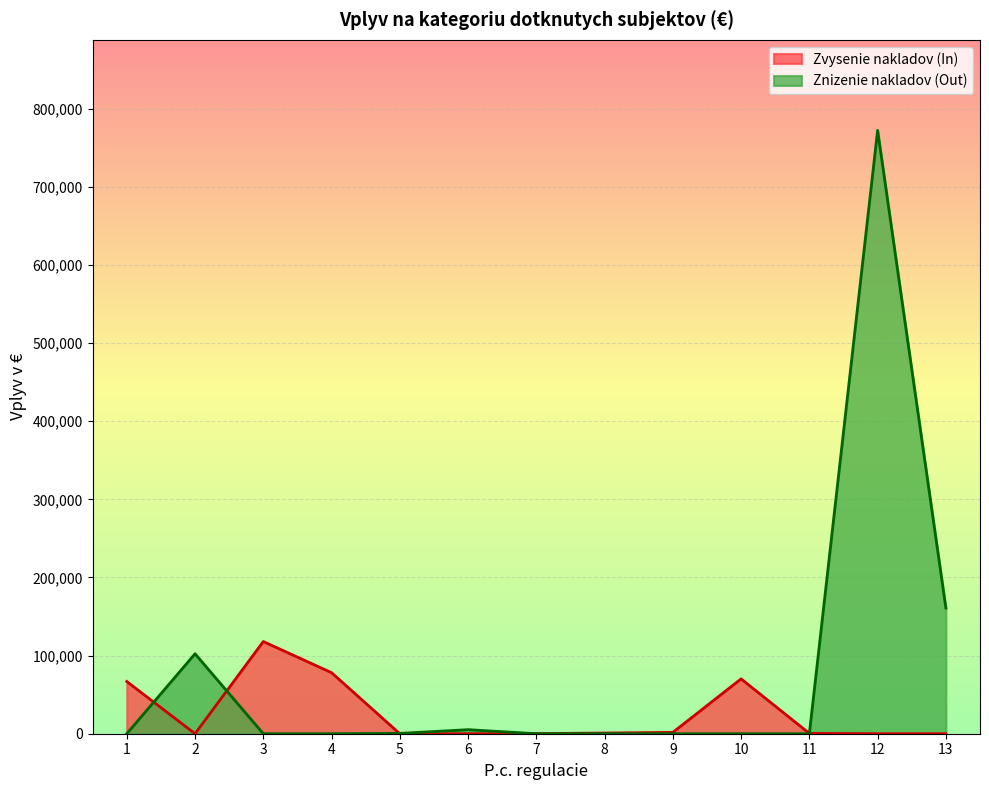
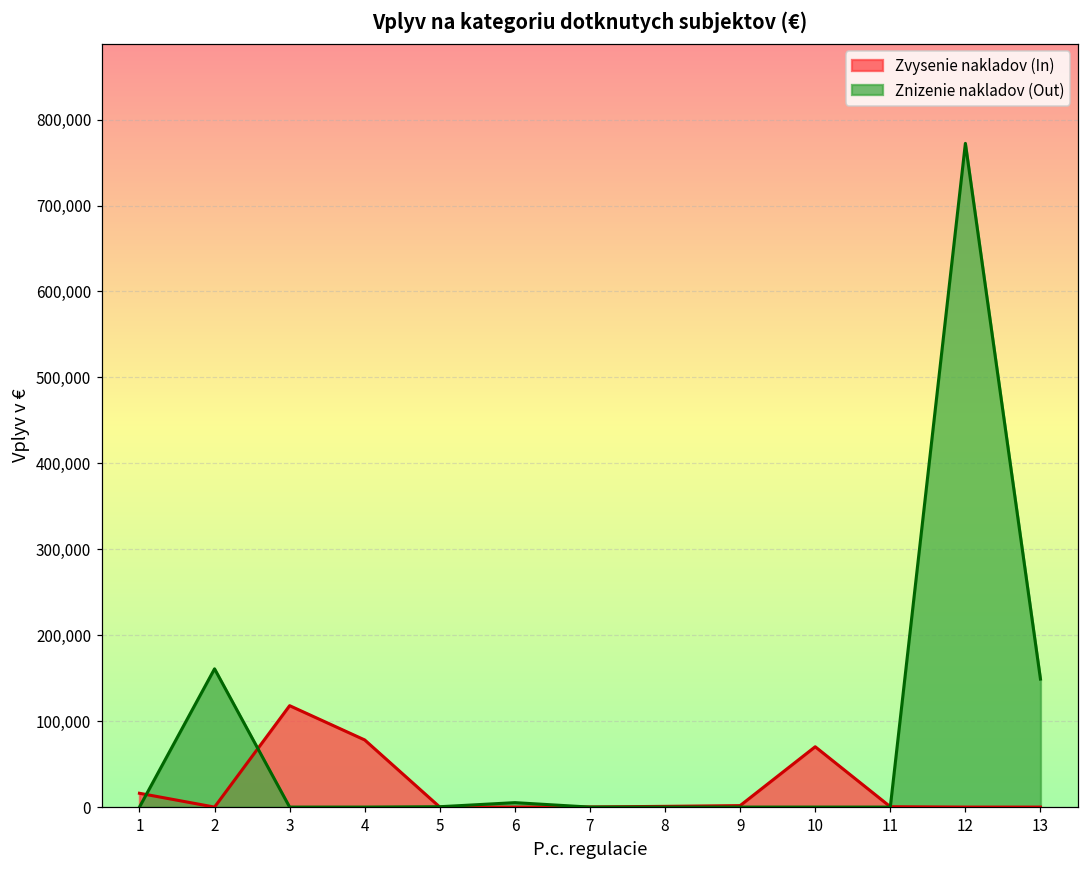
  {
    "Zvysenie nakladov (In)": {
-     "1": "70,000",
+     "1": "20,000",
      "2": "0",
      "3": "120,000",
      "4": "80,000",
      "6": "0",
      "10": "70,000",
      "12": "0",
      "13": "0"
    },
    "Znizenie nakladov (Out)": {
      "1": "0",
-     "2": "100,000",
+     "2": "160,000",
      "3": "0",
      "4": "0",
      "6": "10,000",
      "10": "0",
      "12": "770,000",
-     "13": "160,000"
+     "13": "150,000"
    }
  }
